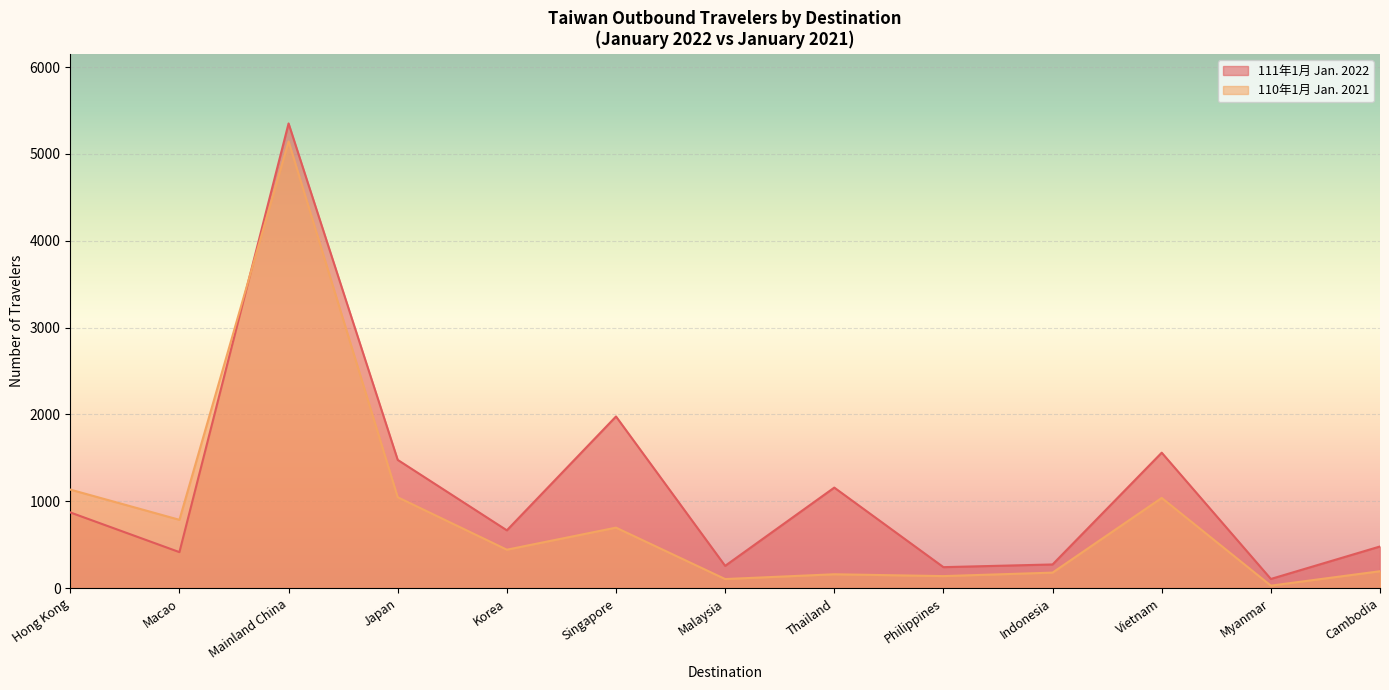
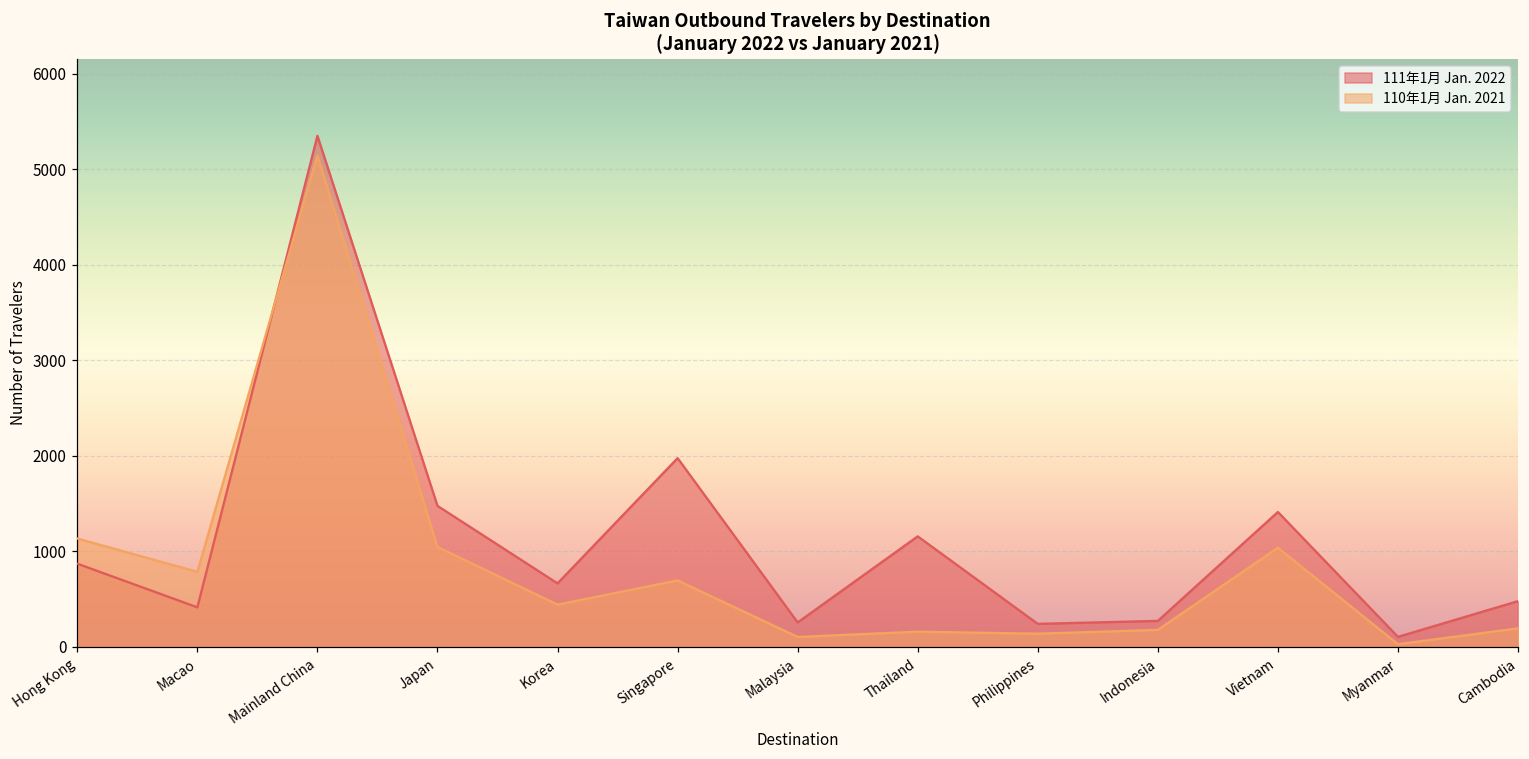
  {
    "111年1月 Jan. 2022": {
      "Hong Kong": 900,
      "Macao": 400,
      "Mainland China": 5400,
      "Japan": 1500,
      "Korea": 700,
      "Singapore": 2000,
      "Malaysia": 300,
      "Thailand": 1200,
      "Philippines": 200,
      "Indonesia": 300,
-     "Vietnam": 1600,
+     "Vietnam": 1400,
      "Myanmar": 100,
      "Cambodia": 500
    },
    "110年1月 Jan. 2021": {
      "Hong Kong": 1100,
      "Macao": 800,
      "Mainland China": 5100,
      "Japan": 1000,
      "Korea": 400,
      "Singapore": 700,
      "Malaysia": 100,
      "Thailand": 200,
      "Philippines": 100,
      "Indonesia": 200,
      "Vietnam": 1000,
      "Myanmar": 0,
      "Cambodia": 200
    }
  }
